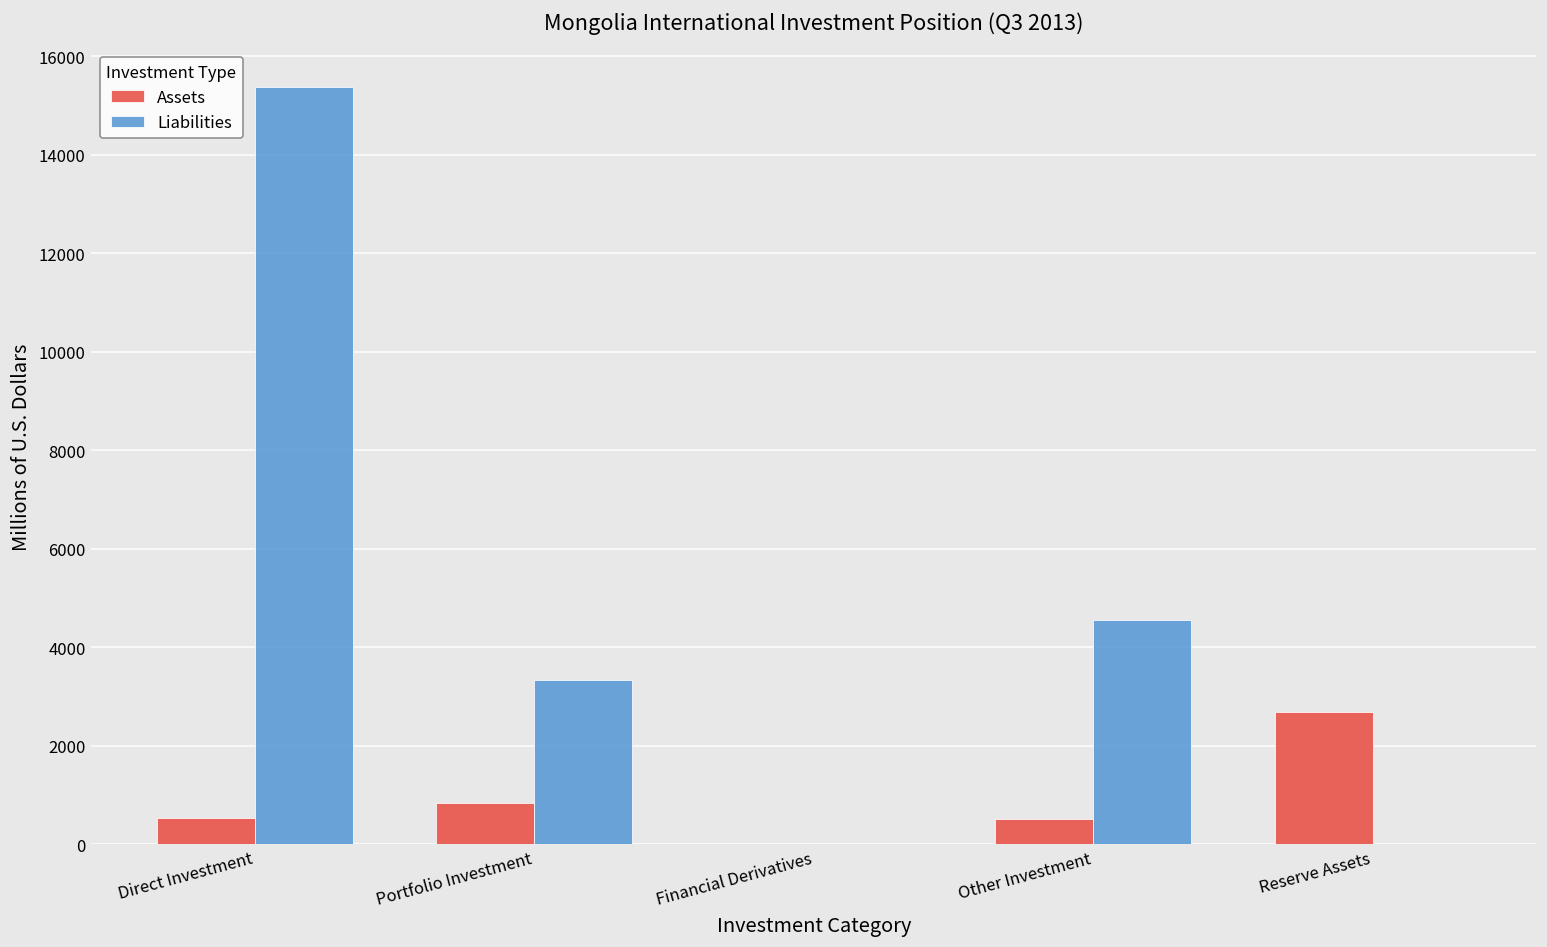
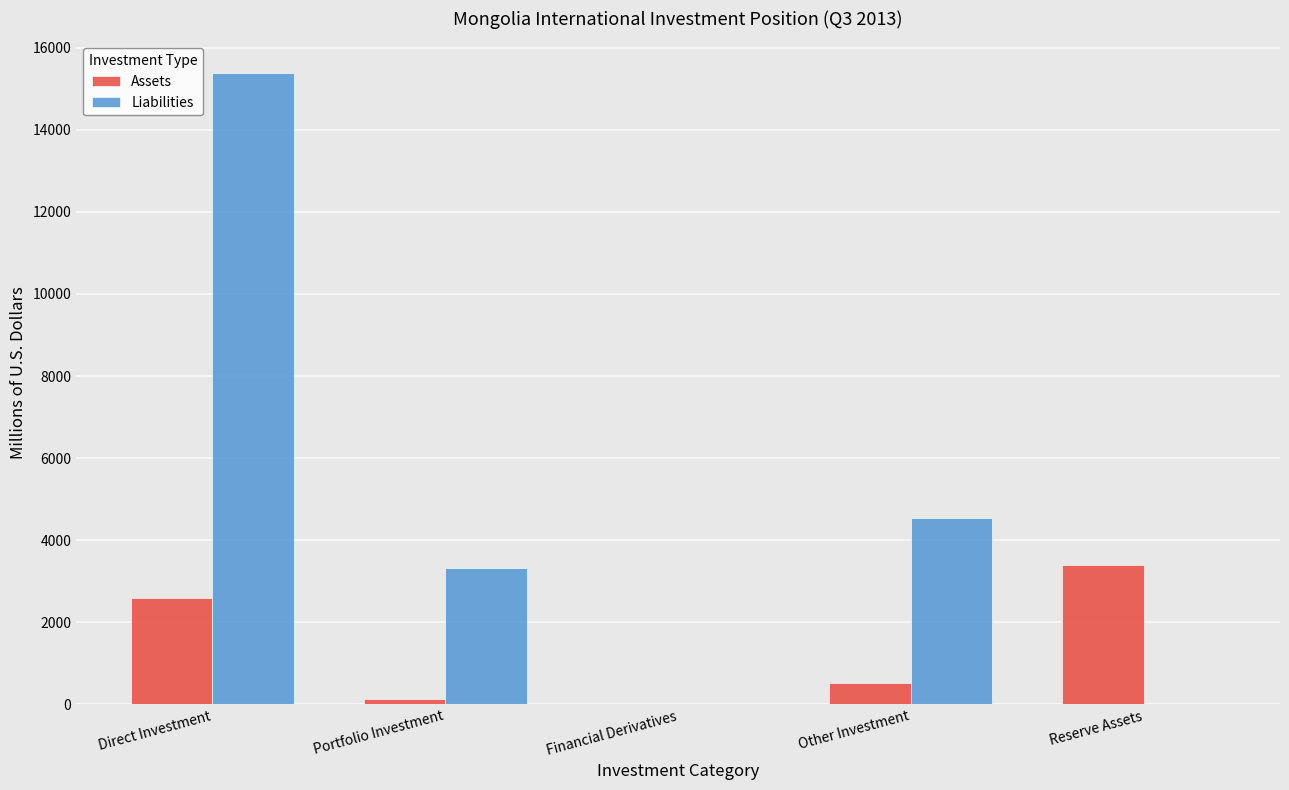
  {
    "Assets": {
-     "Direct Investment": 500,
-     "Portfolio Investment": 800,
+     "Direct Investment": 2600,
+     "Portfolio Investment": 100,
      "Financial Derivatives": 0,
      "Other Investment": 500,
-     "Reserve Assets": 2700
+     "Reserve Assets": 3400
    },
    "Liabilities": {
      "Direct Investment": 15400,
      "Portfolio Investment": 3300,
      "Financial Derivatives": 0,
      "Other Investment": 4500,
      "Reserve Assets": 0
    }
  }
